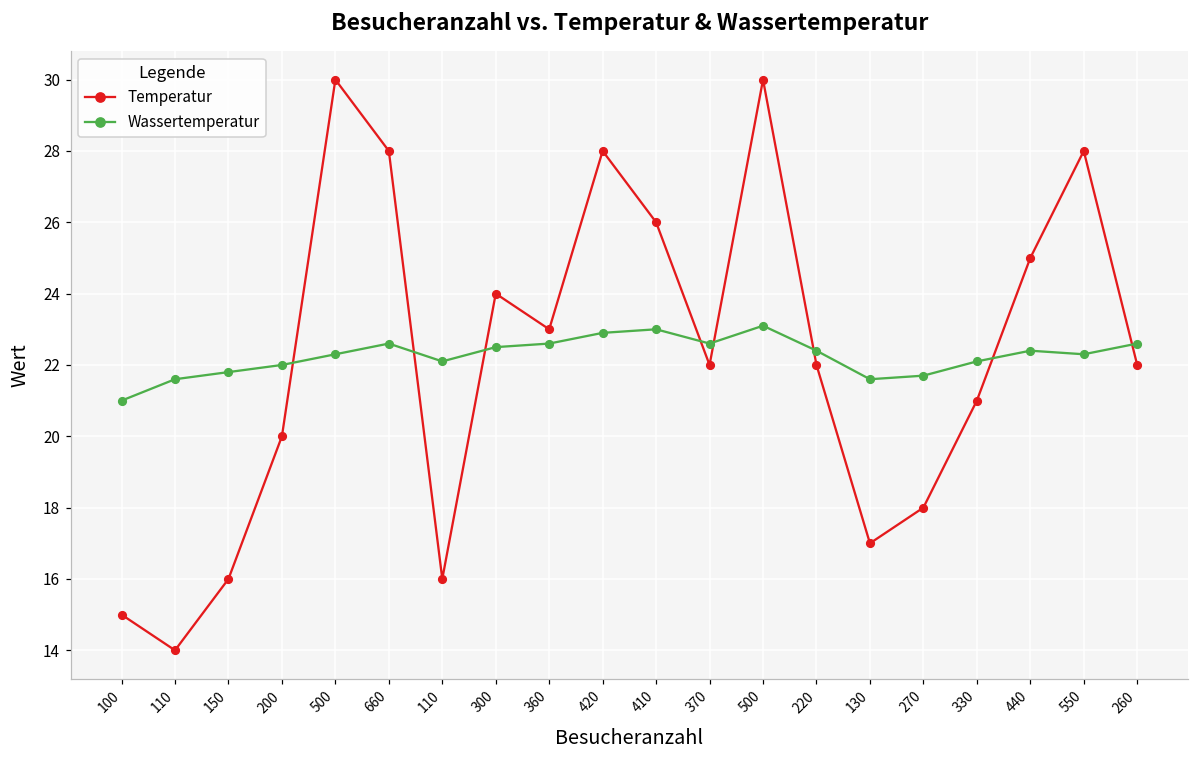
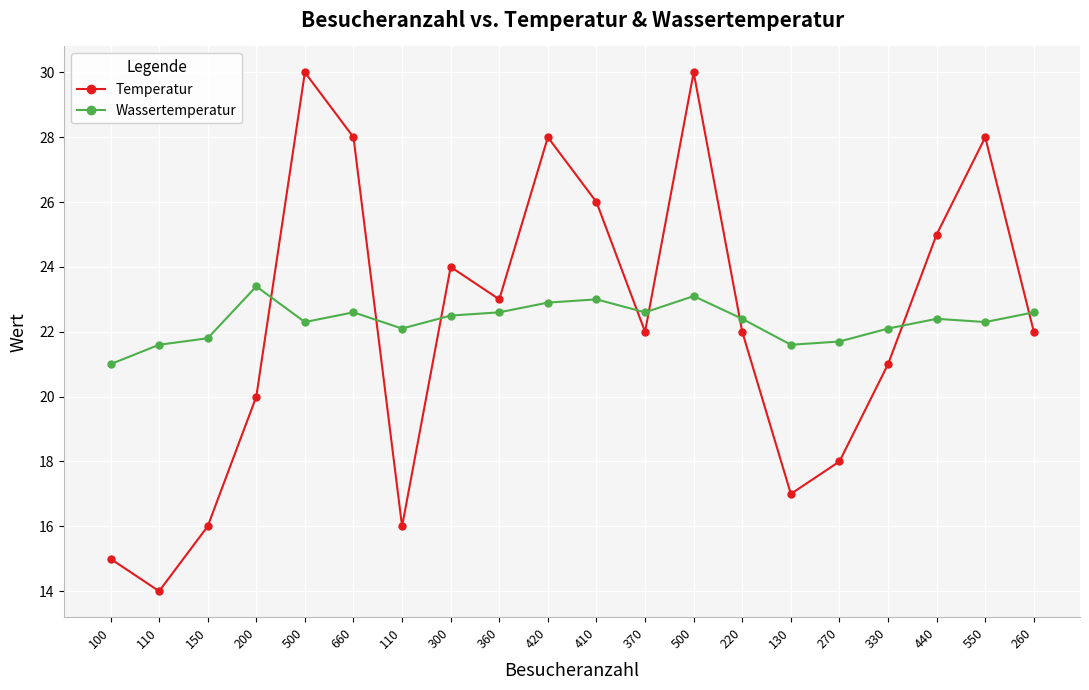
  {
    "Temperatur": {
      "100": 15.0,
      "150": 16.0,
      "200": 20.0,
      "660": 28.0,
      "300": 24.0,
      "360": 23.0,
      "420": 28.0,
      "410": 26.0,
      "370": 22.0,
      "220": 22.0,
      "130": 17.0,
      "270": 18.0,
      "330": 21.0,
      "440": 25.0,
      "550": 28.0,
      "260": 22.0
    },
    "Wassertemperatur": {
      "100": 21.0,
      "150": 21.8,
-     "200": 22.0,
+     "200": 23.4,
      "660": 22.6,
      "300": 22.5,
      "360": 22.6,
      "420": 22.9,
      "410": 23.0,
      "370": 22.6,
      "220": 22.4,
      "130": 21.6,
      "270": 21.7,
      "330": 22.1,
      "440": 22.4,
      "550": 22.3,
      "260": 22.6
    }
  }
